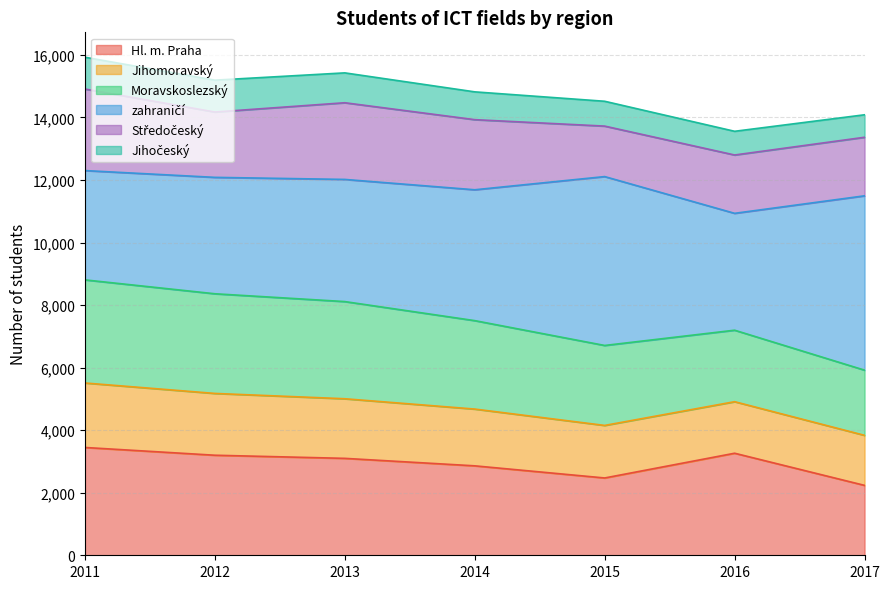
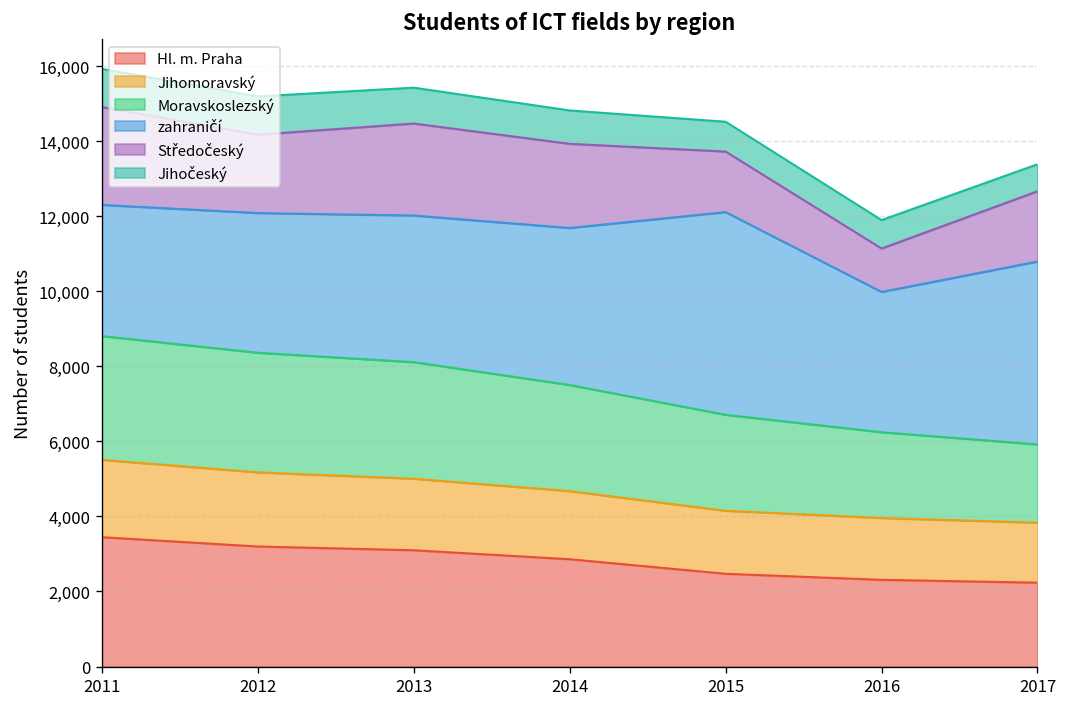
  {
    "Hl. m. Praha": {
      "2011": "3,400",
      "2012": "3,200",
      "2013": "3,100",
      "2014": "2,900",
      "2015": "2,500",
-     "2016": "3,300",
+     "2016": "2,300",
      "2017": "2,200"
    },
    "Jihomoravský": {
      "2011": "2,100",
      "2012": "2,000",
      "2013": "1,900",
      "2014": "1,800",
      "2015": "1,700",
      "2016": "1,600",
      "2017": "1,600"
    },
    "zahraničí": {
      "2011": "3,500",
      "2012": "3,700",
      "2013": "3,900",
      "2014": "4,200",
      "2015": "5,400",
      "2016": "3,700",
-     "2017": "5,600"
+     "2017": "4,900"
    },
    "Středočeský": {
      "2011": "2,600",
      "2013": "2,500",
      "2014": "2,200",
      "2015": "1,600",
-     "2016": "1,900",
+     "2016": "1,200",
      "2017": "1,900"
    }
  }
